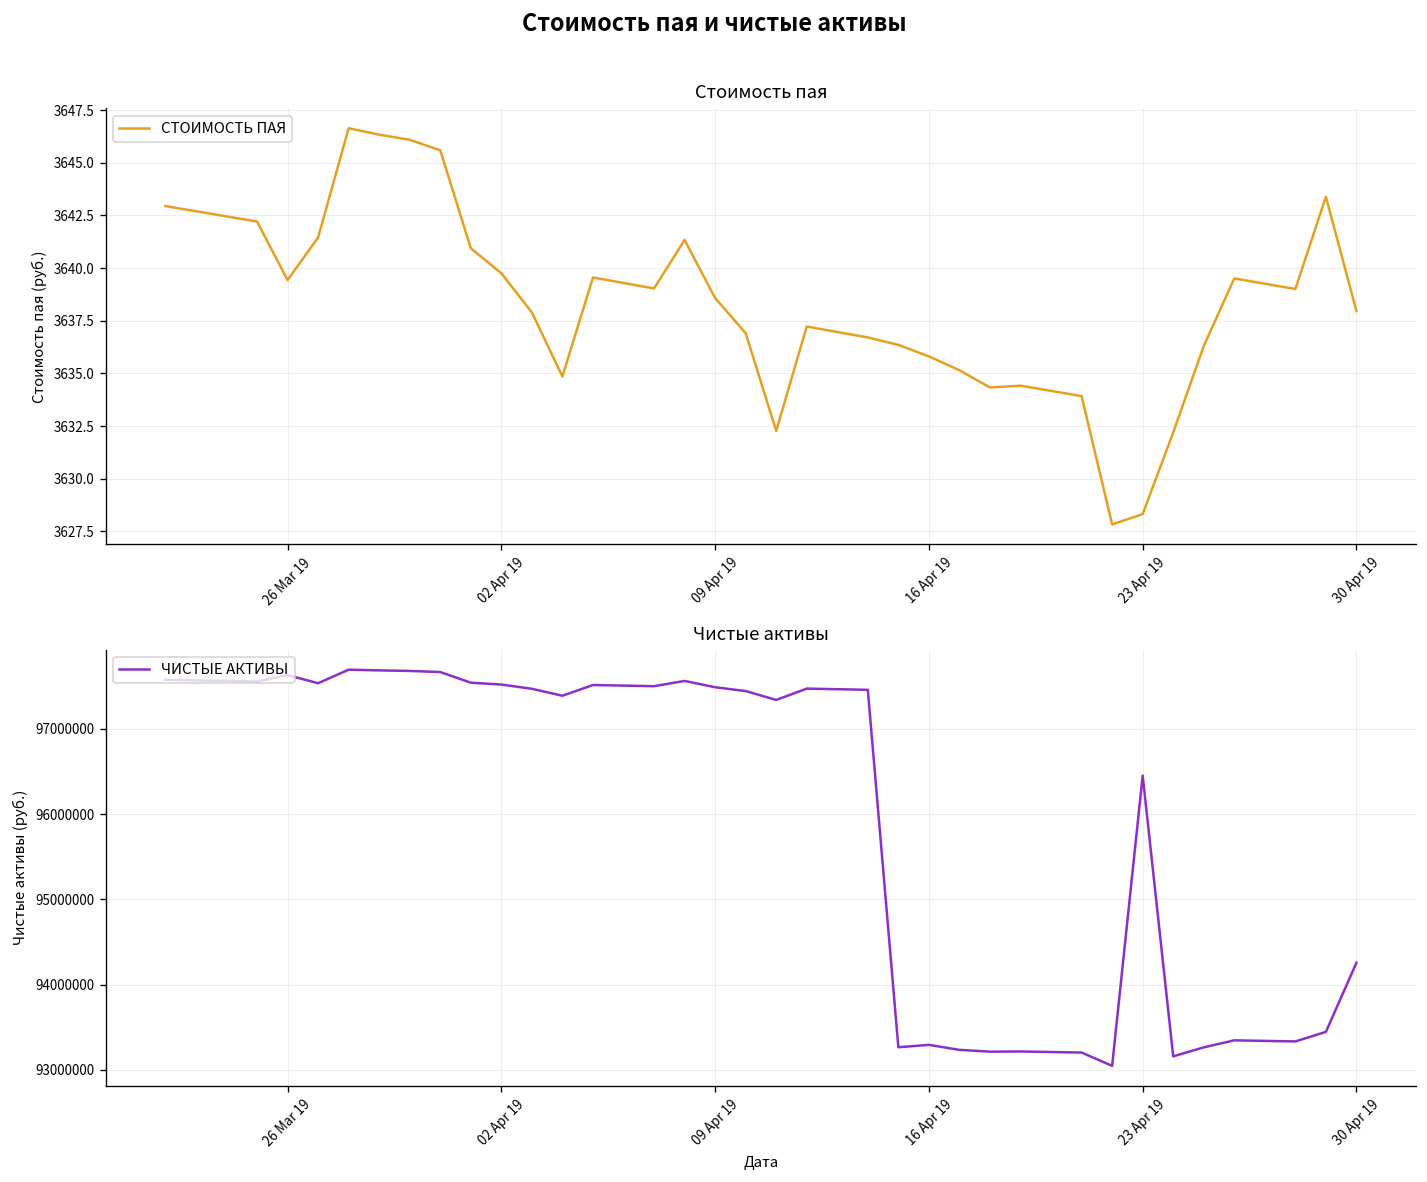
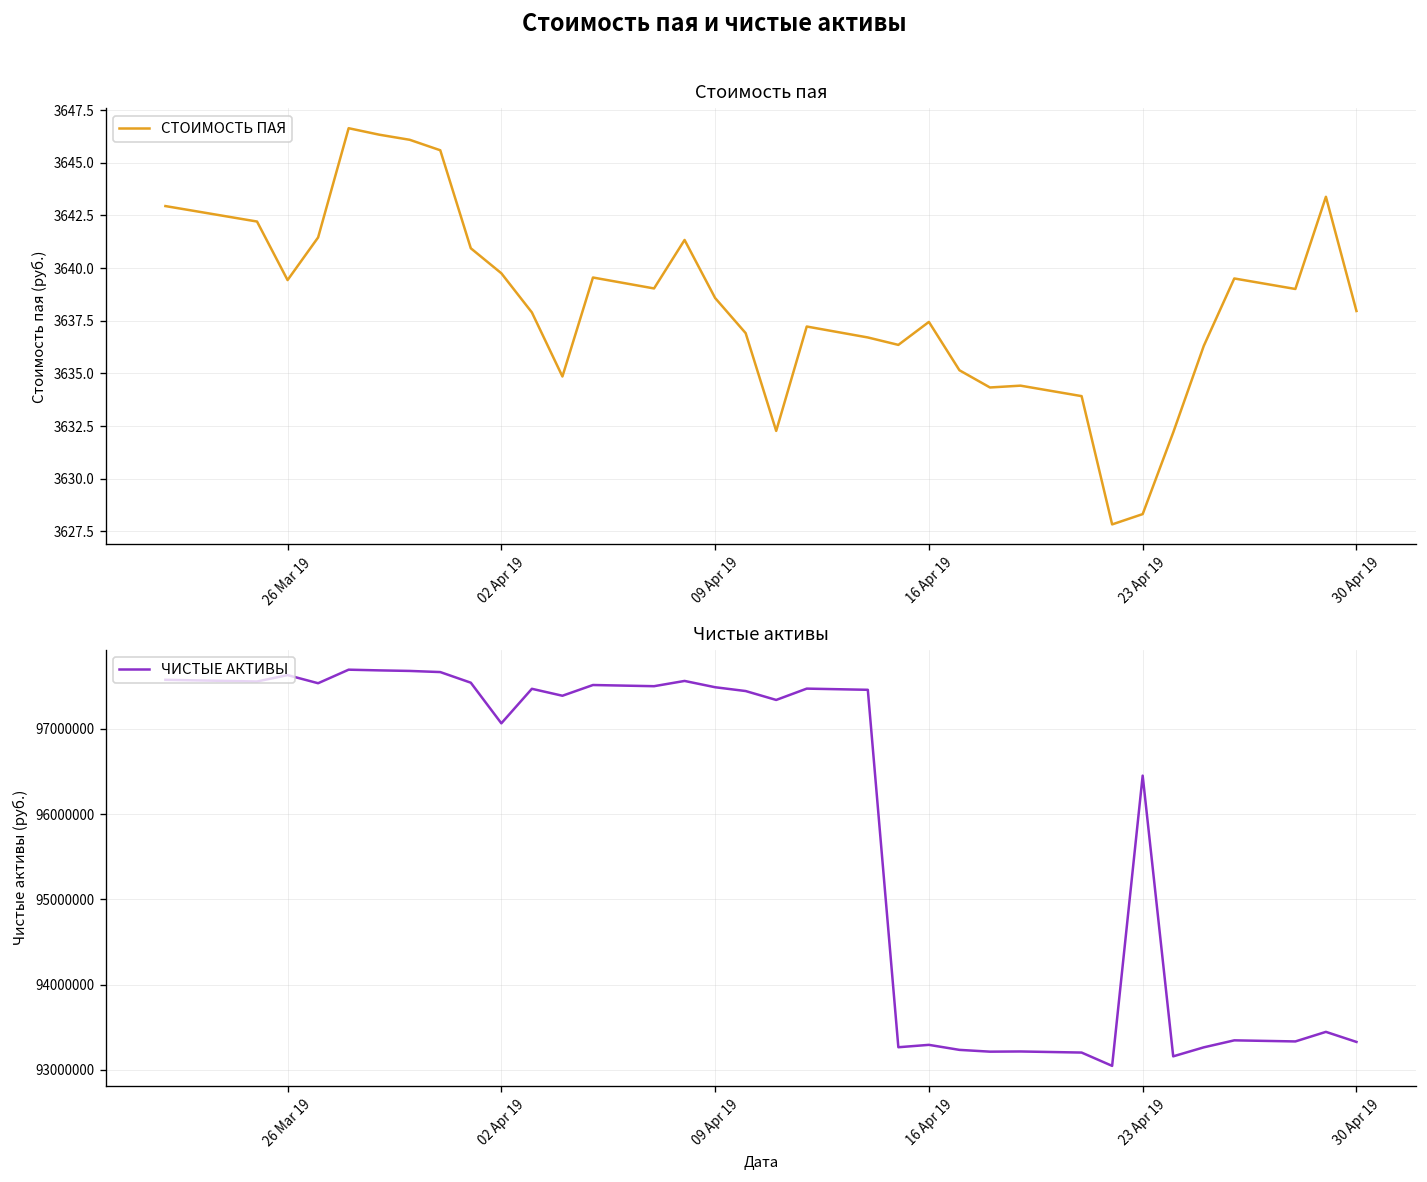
  {
    "Стоимость пая": {
      "26 Mar 19": 3639.4,
      "02 Apr 19": 3639.8,
      "09 Apr 19": 3638.6,
-     "16 Apr 19": 3635.8,
+     "16 Apr 19": 3637.4,
      "23 Apr 19": 3628.3,
      "30 Apr 19": 3638.0
    },
    "Чистые активы": {
-     "02 Apr 19": 97500000,
+     "02 Apr 19": 97100000,
      "09 Apr 19": 97500000,
      "16 Apr 19": 93300000,
      "23 Apr 19": 96500000,
-     "30 Apr 19": 94300000
+     "30 Apr 19": 93300000
    }
  }
